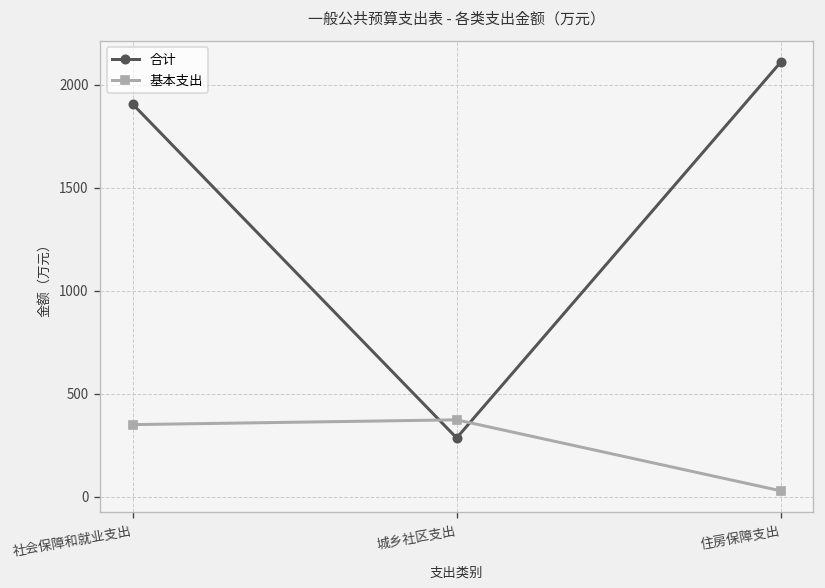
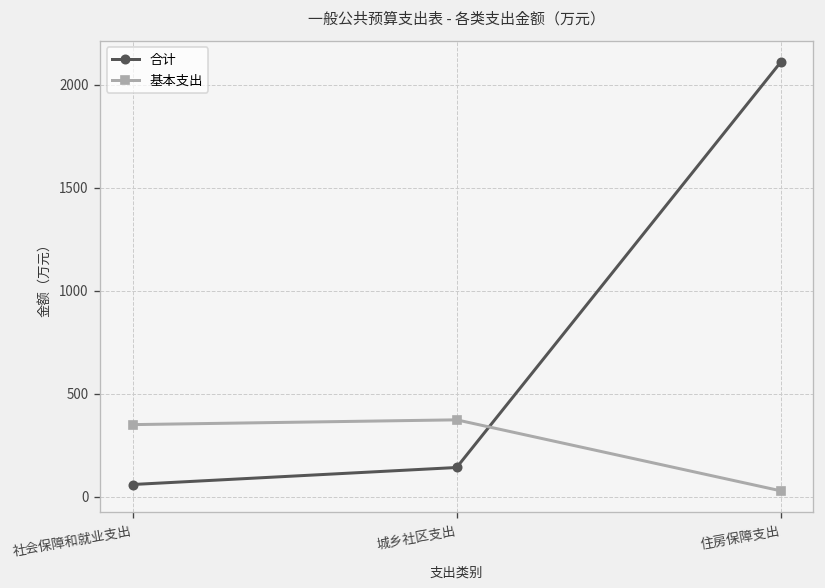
  {
    "合计": {
-     "社会保障和就业支出": 1910,
-     "城乡社区支出": 290,
+     "社会保障和就业支出": 60,
+     "城乡社区支出": 140,
      "住房保障支出": 2110
    },
    "基本支出": {
      "社会保障和就业支出": 350,
      "城乡社区支出": 370,
      "住房保障支出": 30
    }
  }
